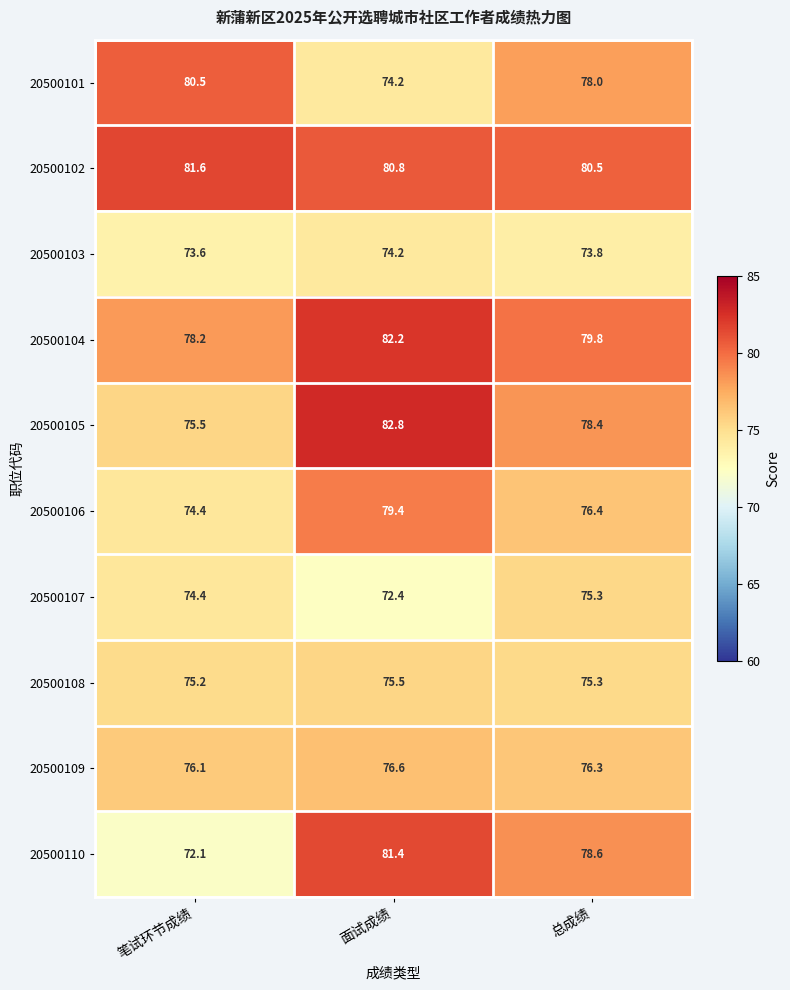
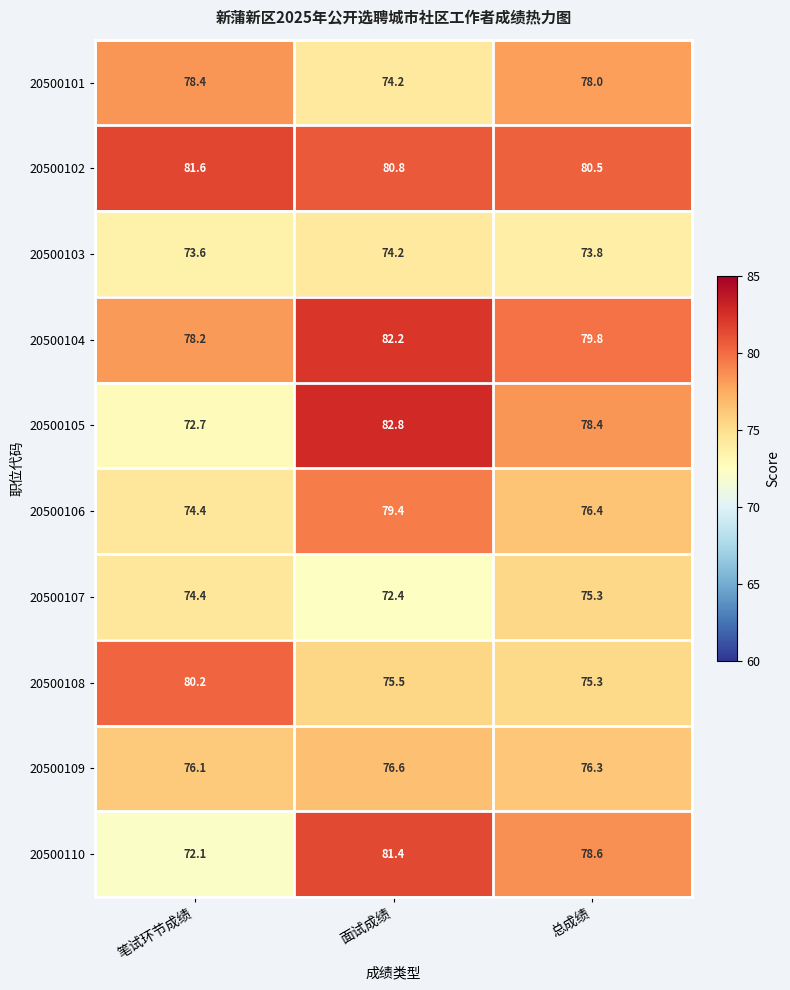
  {
    "20500101": {
-     "笔试环节成绩": 80.5,
+     "笔试环节成绩": 78.4,
      "面试成绩": 74.2,
      "总成绩": 78.0
    },
    "20500102": {
      "笔试环节成绩": 81.6,
      "面试成绩": 80.8,
      "总成绩": 80.5
    },
    "20500103": {
      "笔试环节成绩": 73.6,
      "面试成绩": 74.2,
      "总成绩": 73.8
    },
    "20500104": {
      "笔试环节成绩": 78.2,
      "面试成绩": 82.2,
      "总成绩": 79.8
    },
    "20500105": {
-     "笔试环节成绩": 75.5,
+     "笔试环节成绩": 72.7,
      "面试成绩": 82.8,
      "总成绩": 78.4
    },
    "20500106": {
      "笔试环节成绩": 74.4,
      "面试成绩": 79.4,
      "总成绩": 76.4
    },
    "20500107": {
      "笔试环节成绩": 74.4,
      "面试成绩": 72.4,
      "总成绩": 75.3
    },
    "20500108": {
-     "笔试环节成绩": 75.2,
+     "笔试环节成绩": 80.2,
      "面试成绩": 75.5,
      "总成绩": 75.3
    },
    "20500109": {
      "笔试环节成绩": 76.1,
      "面试成绩": 76.6,
      "总成绩": 76.3
    },
    "20500110": {
      "笔试环节成绩": 72.1,
      "面试成绩": 81.4,
      "总成绩": 78.6
    }
  }
